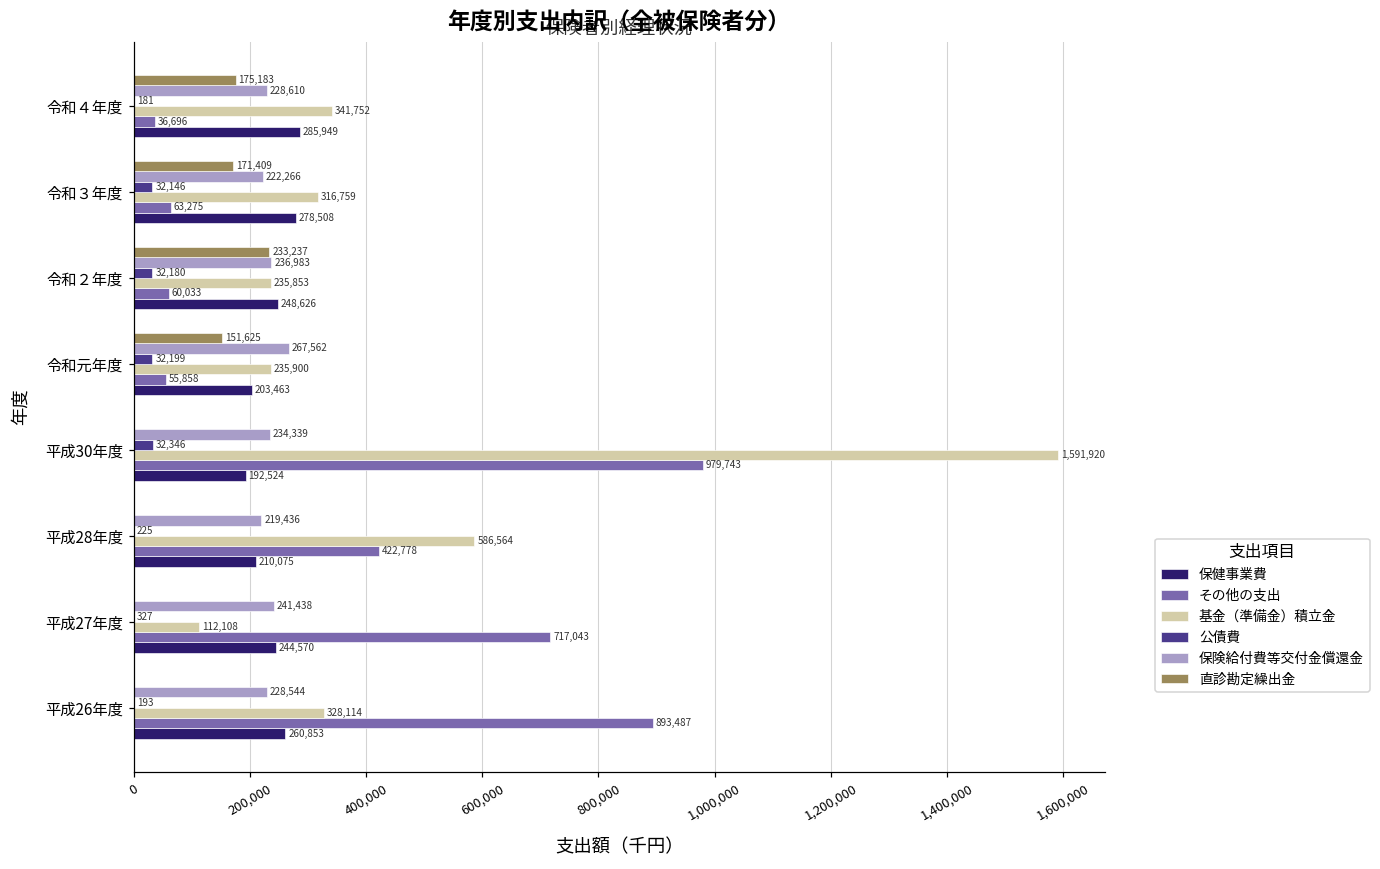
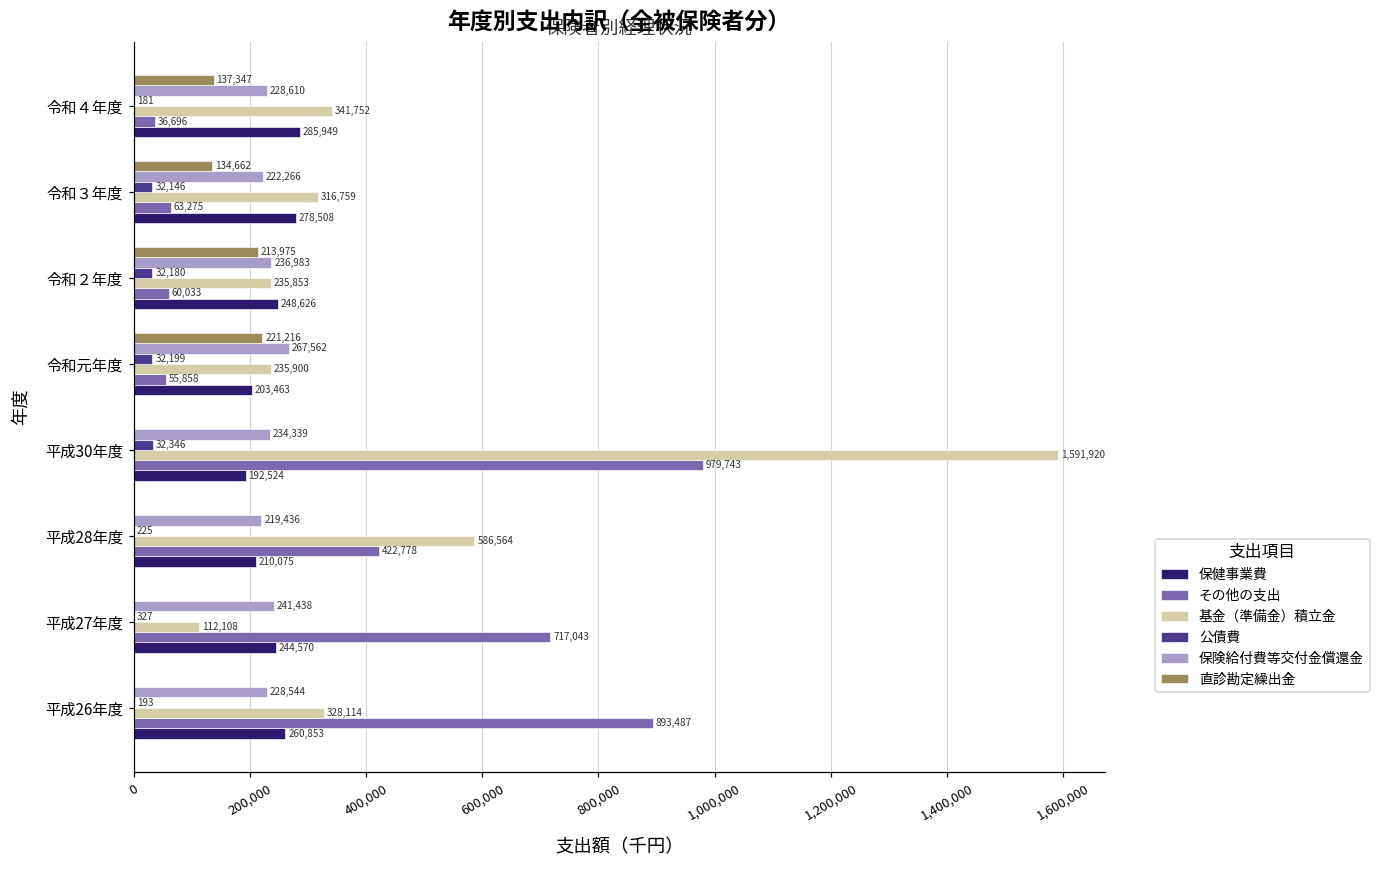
  {
    "その他の支出": {
      "令和４年度": "36,696",
      "令和３年度": "63,275",
      "令和２年度": "60,033",
      "令和元年度": "55,858",
      "平成30年度": "979,743",
      "平成28年度": "422,778",
      "平成27年度": "717,043",
      "平成26年度": "893,487"
    },
    "基金（準備金）積立金": {
      "令和４年度": "341,752",
      "令和３年度": "316,759",
      "令和２年度": "235,853",
      "令和元年度": "235,900",
      "平成30年度": "1,591,920",
      "平成28年度": "586,564",
      "平成27年度": "112,108",
      "平成26年度": "328,114"
    },
    "保険給付費等交付金償還金": {
      "令和４年度": "228,610",
      "令和３年度": "222,266",
      "令和２年度": "236,983",
      "令和元年度": "267,562",
      "平成30年度": "234,339",
      "平成28年度": "219,436",
      "平成27年度": "241,438",
      "平成26年度": "228,544"
    },
    "直診勘定繰出金": {
-     "令和４年度": "175,183",
-     "令和３年度": "171,409",
-     "令和２年度": "233,237",
-     "令和元年度": "151,625"
+     "令和４年度": "137,347",
+     "令和３年度": "134,662",
+     "令和２年度": "213,975",
+     "令和元年度": "221,216"
    }
  }
